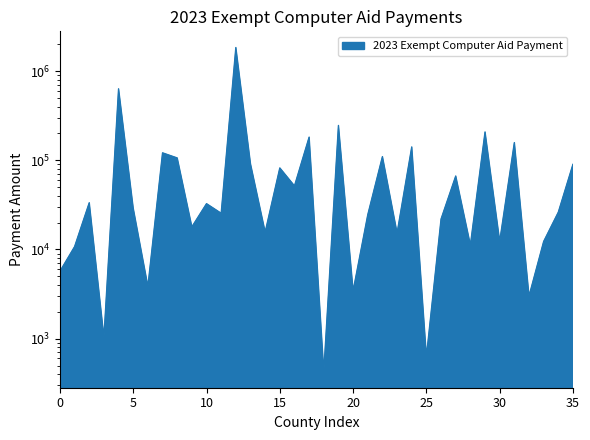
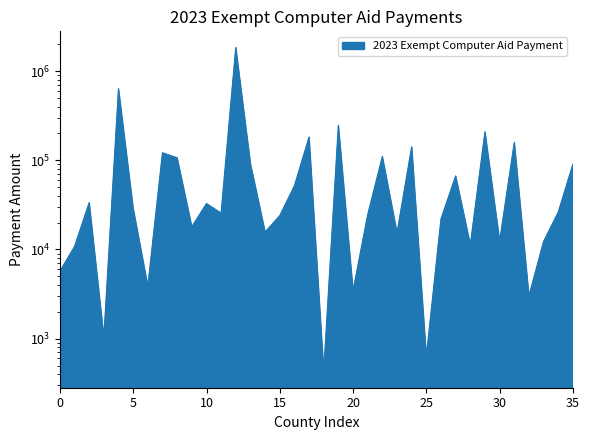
  {
    "0": 6000,
    "5": 29000,
    "10": 33000,
-   "15": 80000,
+   "15": 24000,
    "20": 3400,
    "25": 600,
    "30": 12000,
    "35": 90000
  }
